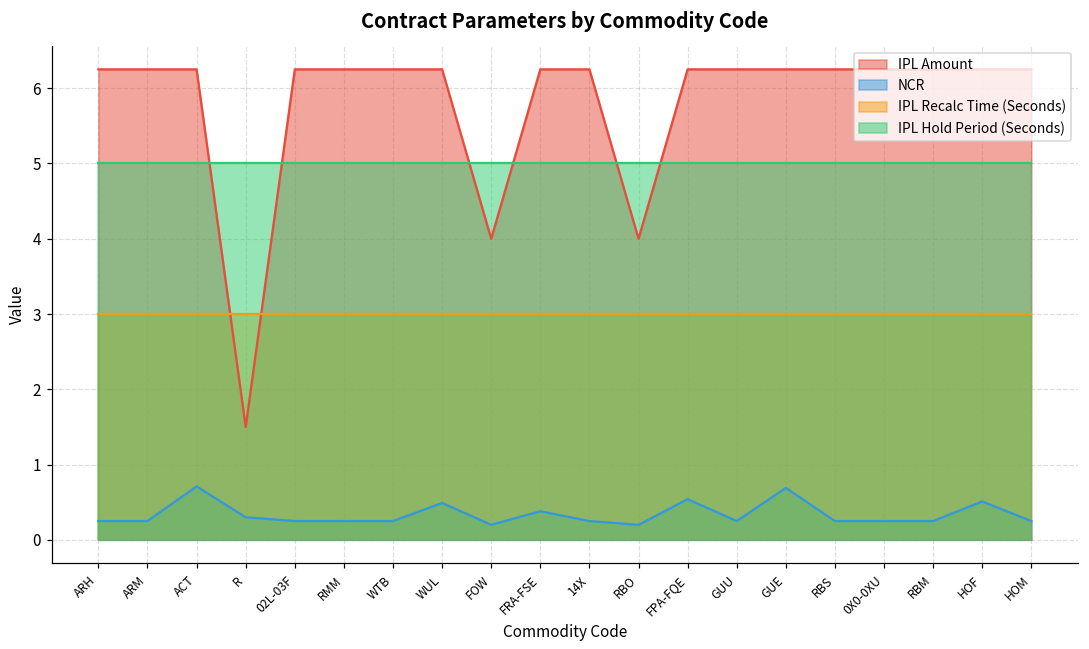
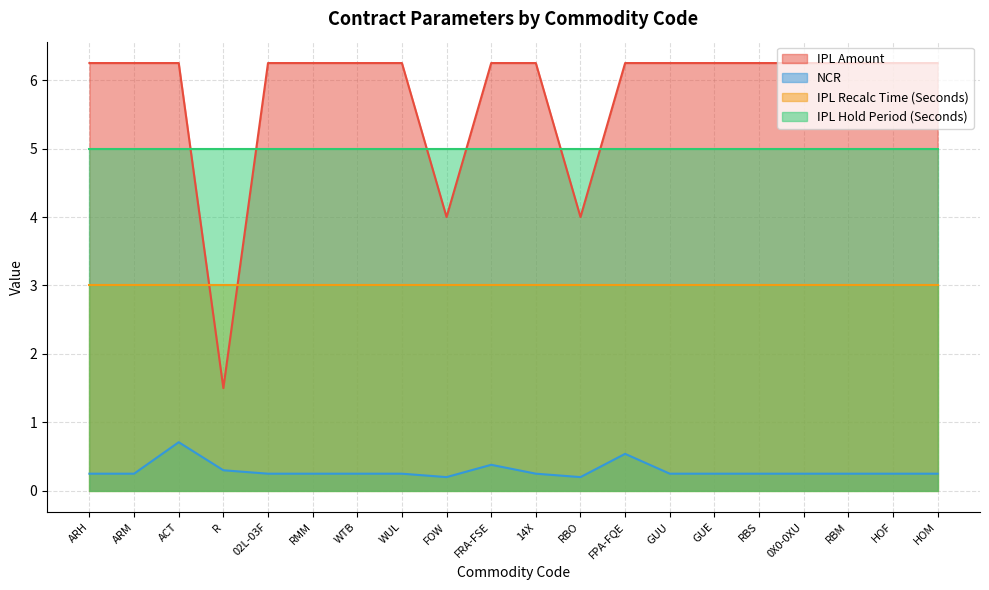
  {
    "IPL Amount": {
      "ARH": 6.3,
      "ARM": 6.3,
      "ACT": 6.3,
      "R": 1.5,
      "02L-03F": 6.3,
      "RMM": 6.3,
      "WTB": 6.3,
      "WUL": 6.3,
      "FOW": 4.0,
      "FRA-FSE": 6.3,
      "14X": 6.3,
      "RBO": 4.0,
      "FPA-FQE": 6.3,
      "GUU": 6.3,
      "GUE": 6.3,
      "RBS": 6.3
    },
    "NCR": {
      "ARH": 0.3,
      "ARM": 0.3,
      "ACT": 0.7,
      "R": 0.3,
      "02L-03F": 0.3,
      "RMM": 0.3,
      "WTB": 0.3,
-     "WUL": 0.5,
+     "WUL": 0.3,
      "FOW": 0.2,
      "FRA-FSE": 0.4,
      "14X": 0.3,
      "RBO": 0.2,
      "FPA-FQE": 0.5,
      "GUU": 0.3,
-     "GUE": 0.7,
+     "GUE": 0.3,
      "RBS": 0.3,
      "0X0-0XU": 0.3,
      "RBM": 0.3,
-     "HOF": 0.5,
+     "HOF": 0.3,
      "HOM": 0.3
    },
    "IPL Recalc Time (Seconds)": {
      "ARH": 3.0,
      "ARM": 3.0,
      "ACT": 3.0,
      "R": 3.0,
      "02L-03F": 3.0,
      "RMM": 3.0,
      "WTB": 3.0,
      "WUL": 3.0,
      "FOW": 3.0,
      "FRA-FSE": 3.0,
      "14X": 3.0,
      "RBO": 3.0,
      "FPA-FQE": 3.0,
      "GUU": 3.0,
      "GUE": 3.0,
      "RBS": 3.0,
      "0X0-0XU": 3.0,
      "RBM": 3.0,
      "HOF": 3.0,
      "HOM": 3.0
    },
    "IPL Hold Period (Seconds)": {
      "ARH": 5.0,
      "ARM": 5.0,
      "ACT": 5.0,
      "R": 5.0,
      "02L-03F": 5.0,
      "RMM": 5.0,
      "WTB": 5.0,
      "WUL": 5.0,
      "FOW": 5.0,
      "FRA-FSE": 5.0,
      "14X": 5.0,
      "RBO": 5.0,
      "FPA-FQE": 5.0,
      "GUU": 5.0,
      "GUE": 5.0,
      "RBS": 5.0,
      "0X0-0XU": 5.0,
      "RBM": 5.0,
      "HOF": 5.0,
      "HOM": 5.0
    }
  }
